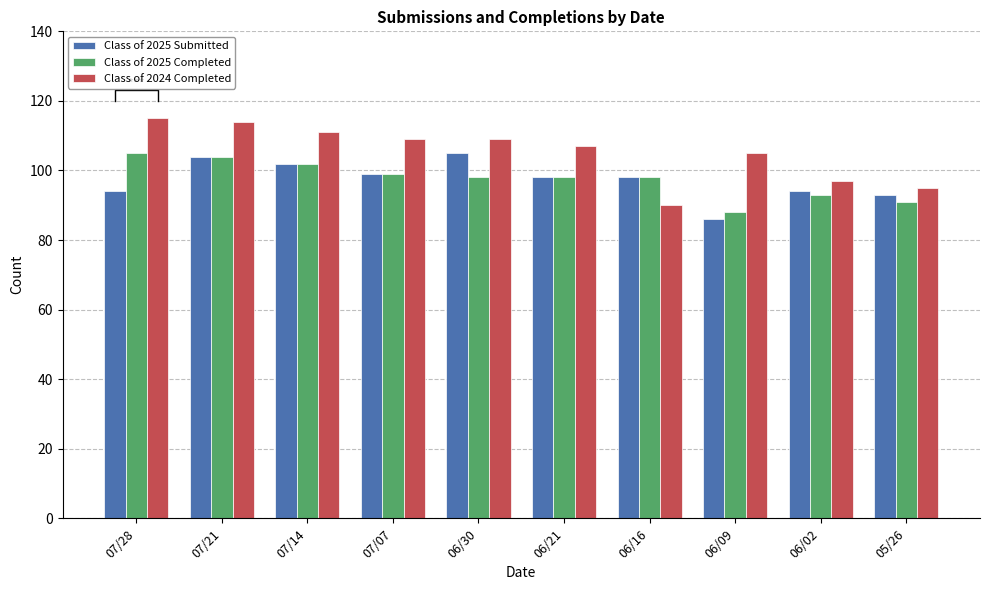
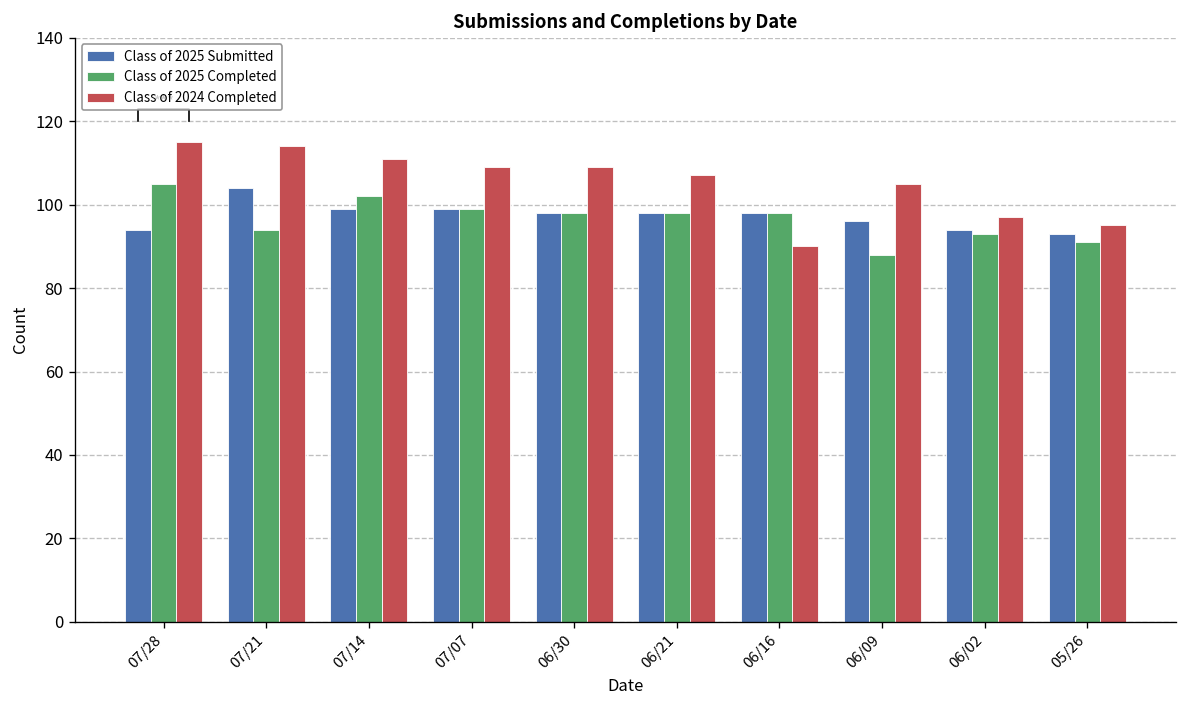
  {
    "Class of 2025 Submitted": {
      "07/28": 94,
      "07/21": 104,
-     "07/14": 102,
+     "07/14": 99,
      "07/07": 99,
-     "06/30": 105,
+     "06/30": 98,
      "06/21": 98,
      "06/16": 98,
-     "06/09": 86,
+     "06/09": 96,
      "06/02": 94,
      "05/26": 93
    },
    "Class of 2025 Completed": {
      "07/28": 105,
-     "07/21": 104,
+     "07/21": 94,
      "07/14": 102,
      "07/07": 99,
      "06/30": 98,
      "06/21": 98,
      "06/16": 98,
      "06/09": 88,
      "06/02": 93,
      "05/26": 91
    },
    "Class of 2024 Completed": {
      "07/28": 115,
      "07/21": 114,
      "07/14": 111,
      "07/07": 109,
      "06/30": 109,
      "06/21": 107,
      "06/16": 90,
      "06/09": 105,
      "06/02": 97,
      "05/26": 95
    }
  }
